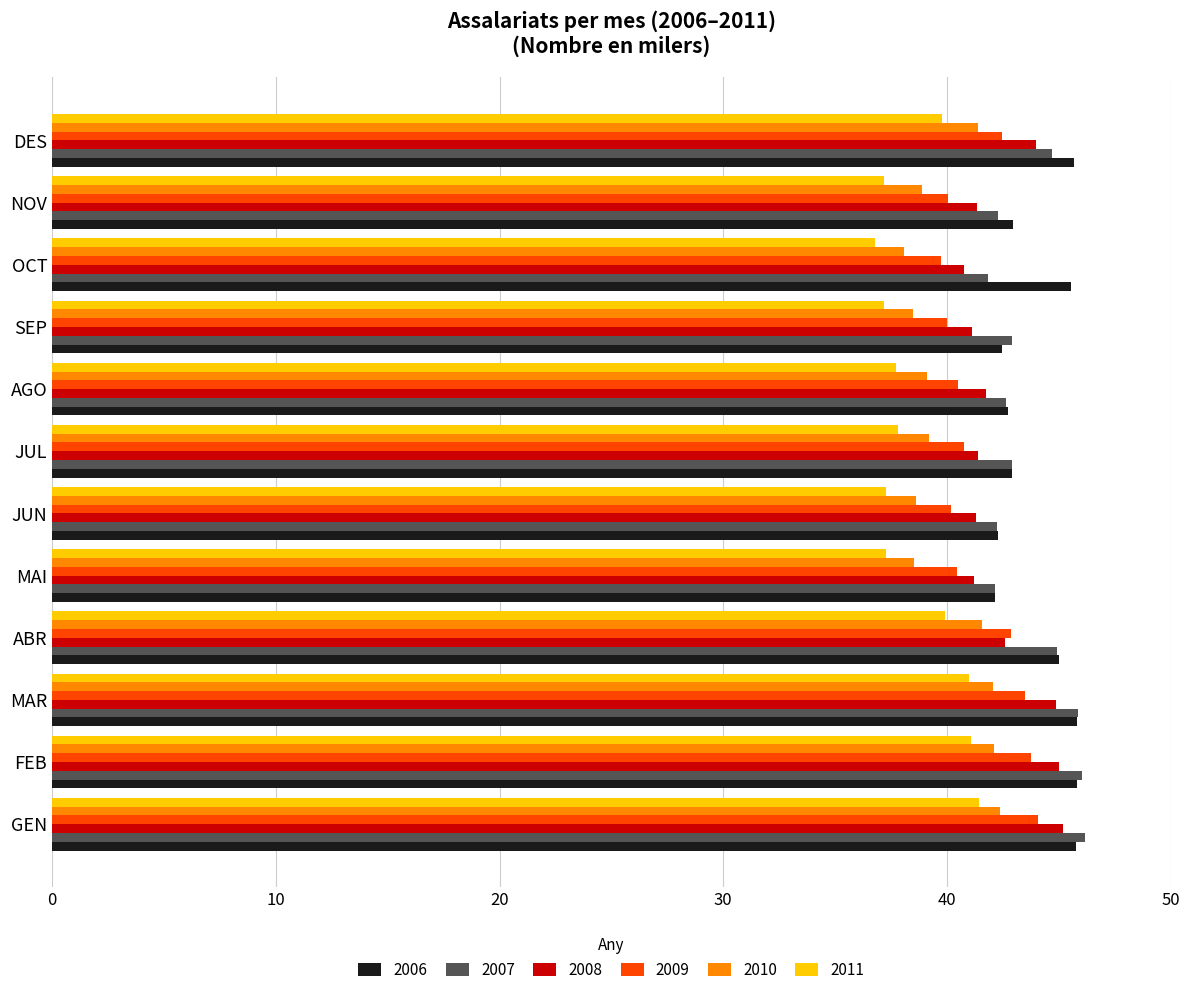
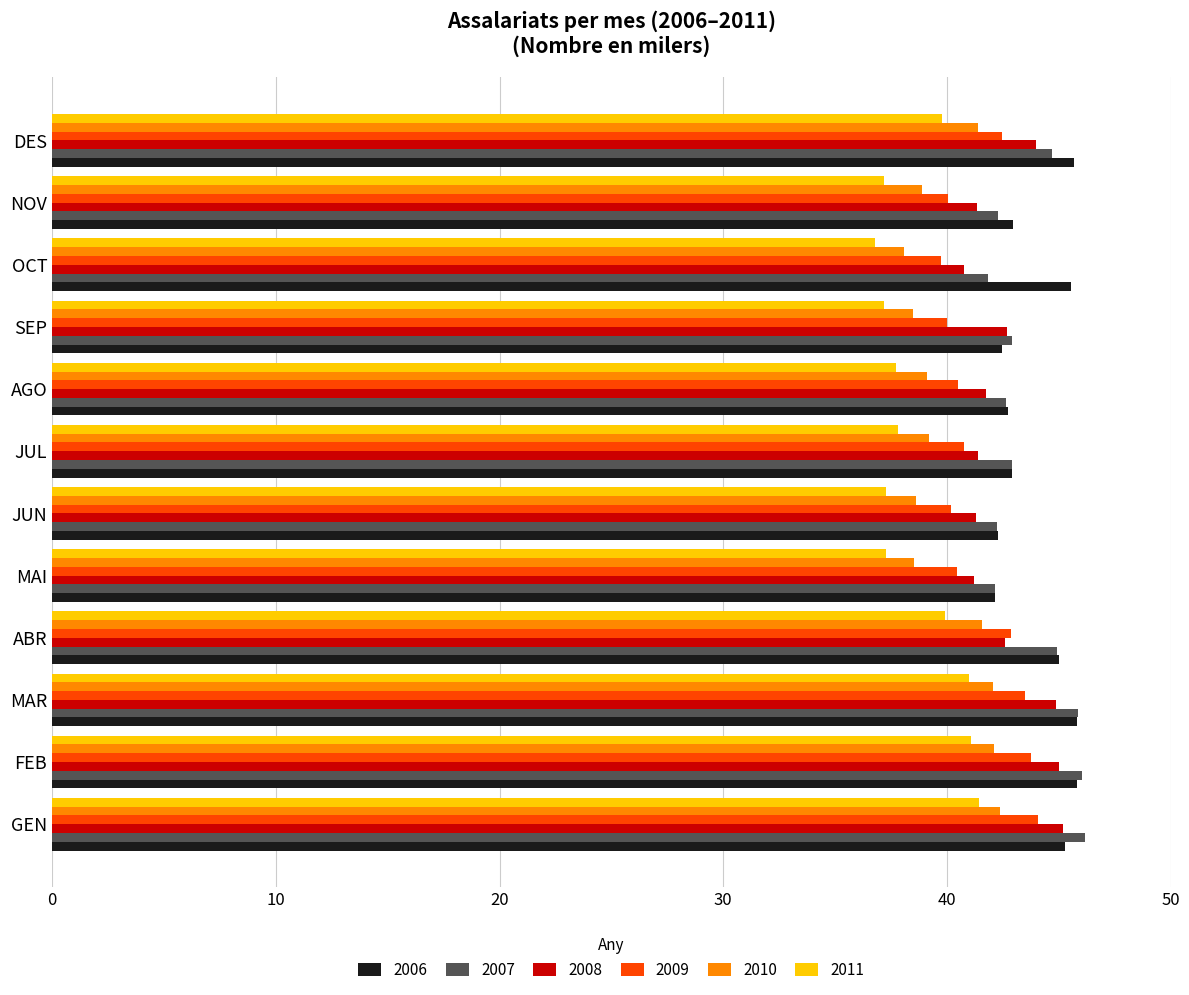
  {
    "2006": {
      "DES": 45.7,
      "NOV": 42.9,
      "OCT": 45.6,
      "SEP": 42.5,
      "AGO": 42.7,
      "JUL": 42.9,
      "JUN": 42.3,
      "MAI": 42.2,
      "ABR": 45.0,
      "MAR": 45.8,
      "FEB": 45.8,
-     "GEN": 45.7
+     "GEN": 45.3
    },
    "2007": {
      "DES": 44.7,
      "NOV": 42.3,
      "OCT": 41.9,
      "SEP": 42.9,
      "AGO": 42.7,
      "JUL": 42.9,
      "JUN": 42.3,
      "MAI": 42.1,
      "ABR": 44.9,
      "MAR": 45.9,
      "FEB": 46.0,
      "GEN": 46.2
    },
    "2008": {
      "DES": 44.0,
      "NOV": 41.3,
      "OCT": 40.8,
-     "SEP": 41.1,
+     "SEP": 42.7,
      "AGO": 41.7,
      "JUL": 41.4,
      "JUN": 41.3,
      "MAI": 41.2,
      "ABR": 42.6,
      "MAR": 44.9,
      "FEB": 45.0,
      "GEN": 45.2
    },
    "2009": {
      "DES": 42.5,
      "NOV": 40.0,
      "OCT": 39.7,
      "SEP": 40.0,
      "AGO": 40.5,
      "JUL": 40.8,
      "JUN": 40.2,
      "MAI": 40.4,
      "ABR": 42.9,
      "MAR": 43.5,
      "FEB": 43.8,
      "GEN": 44.1
    },
    "2010": {
      "DES": 41.4,
      "NOV": 38.9,
      "OCT": 38.1,
      "SEP": 38.5,
      "AGO": 39.1,
      "JUL": 39.2,
      "JUN": 38.6,
      "MAI": 38.5,
      "ABR": 41.6,
      "MAR": 42.0,
      "FEB": 42.1,
      "GEN": 42.4
    },
    "2011": {
      "DES": 39.8,
      "NOV": 37.2,
      "OCT": 36.8,
      "SEP": 37.2,
      "AGO": 37.7,
      "JUL": 37.8,
      "JUN": 37.3,
      "MAI": 37.3,
      "ABR": 39.9,
      "MAR": 41.0,
      "FEB": 41.1,
      "GEN": 41.4
    }
  }
